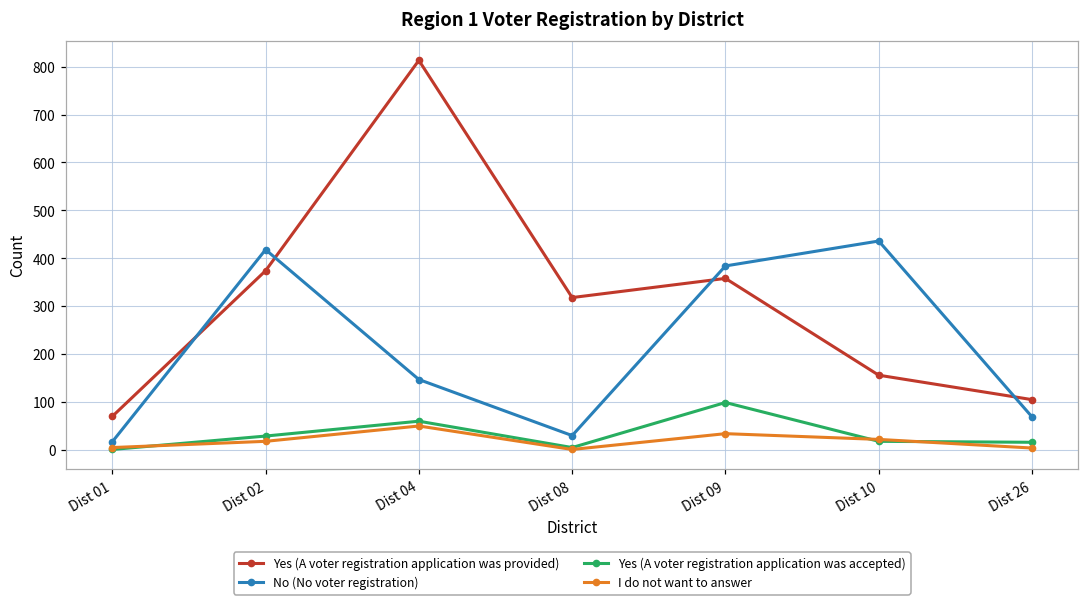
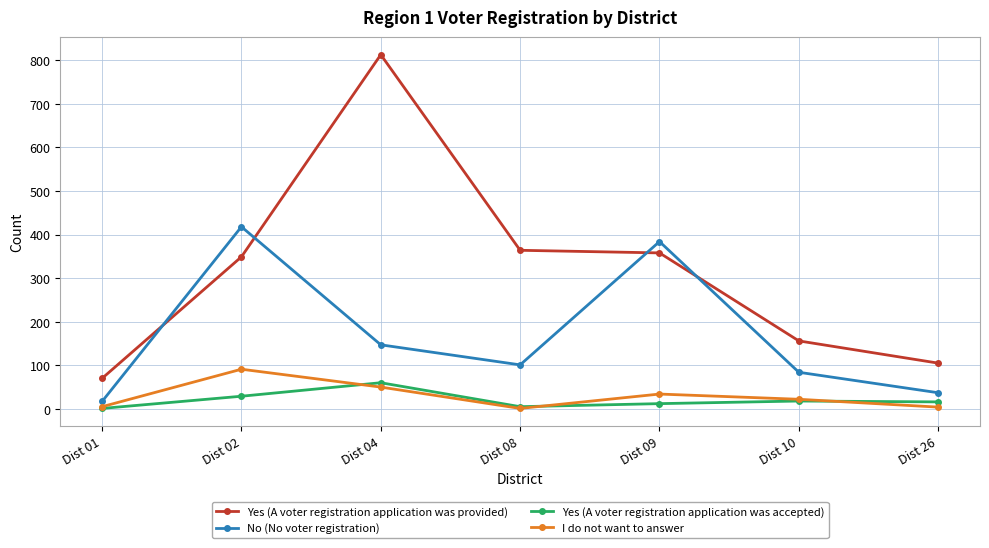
  {
    "Yes (A voter registration application was provided)": {
      "Dist 01": 70,
-     "Dist 02": 370,
+     "Dist 02": 350,
      "Dist 04": 810,
-     "Dist 08": 320,
+     "Dist 08": 360,
      "Dist 09": 360,
      "Dist 10": 160,
      "Dist 26": 110
    },
    "No (No voter registration)": {
      "Dist 01": 20,
      "Dist 02": 420,
      "Dist 04": 150,
-     "Dist 08": 30,
+     "Dist 08": 100,
      "Dist 09": 380,
-     "Dist 10": 440,
-     "Dist 26": 70
+     "Dist 10": 80,
+     "Dist 26": 40
    },
    "Yes (A voter registration application was accepted)": {
      "Dist 02": 30,
      "Dist 04": 60,
-     "Dist 09": 100,
+     "Dist 09": 10,
      "Dist 26": 20
    },
    "I do not want to answer": {
-     "Dist 02": 20,
+     "Dist 02": 90,
      "Dist 04": 50,
      "Dist 09": 30,
      "Dist 26": 0
    }
  }
